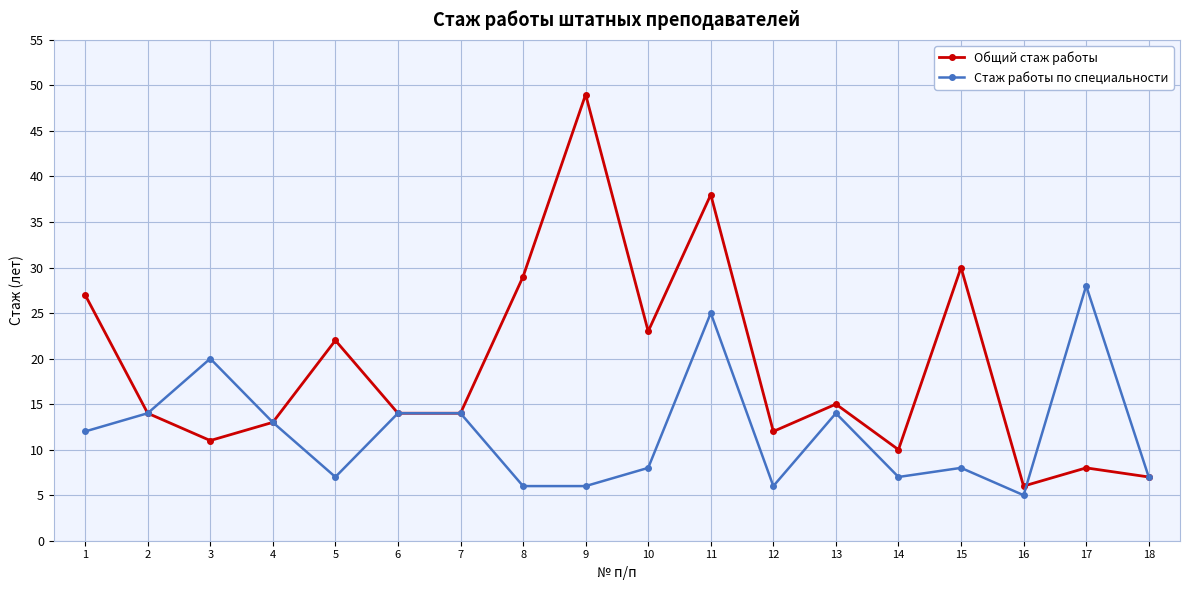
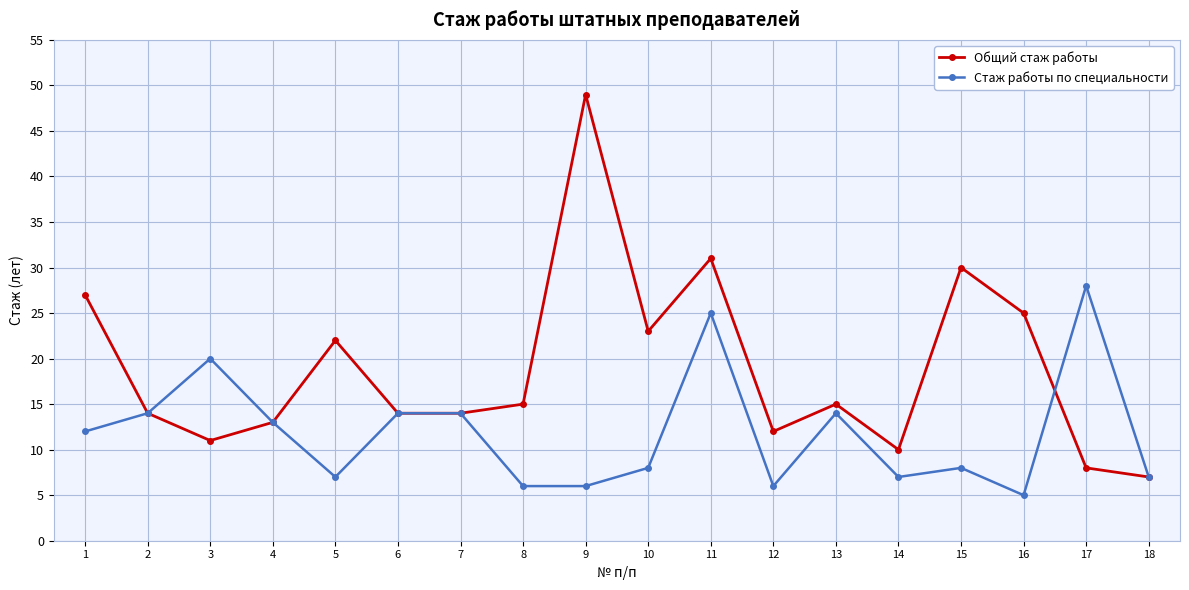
  {
    "Общий стаж работы": {
      "1": 27,
      "3": 11,
      "5": 22,
-     "8": 29,
+     "8": 15,
      "9": 49,
      "10": 23,
-     "11": 38,
+     "11": 31,
      "12": 12,
      "13": 15,
      "14": 10,
      "15": 30,
-     "16": 6,
+     "16": 25,
      "17": 8
    },
    "Стаж работы по специальности": {
      "1": 12,
      "3": 20,
      "5": 7,
      "8": 6,
      "9": 6,
      "10": 8,
      "11": 25,
      "12": 6,
      "13": 14,
      "14": 7,
      "15": 8,
      "16": 5,
      "17": 28
    }
  }
